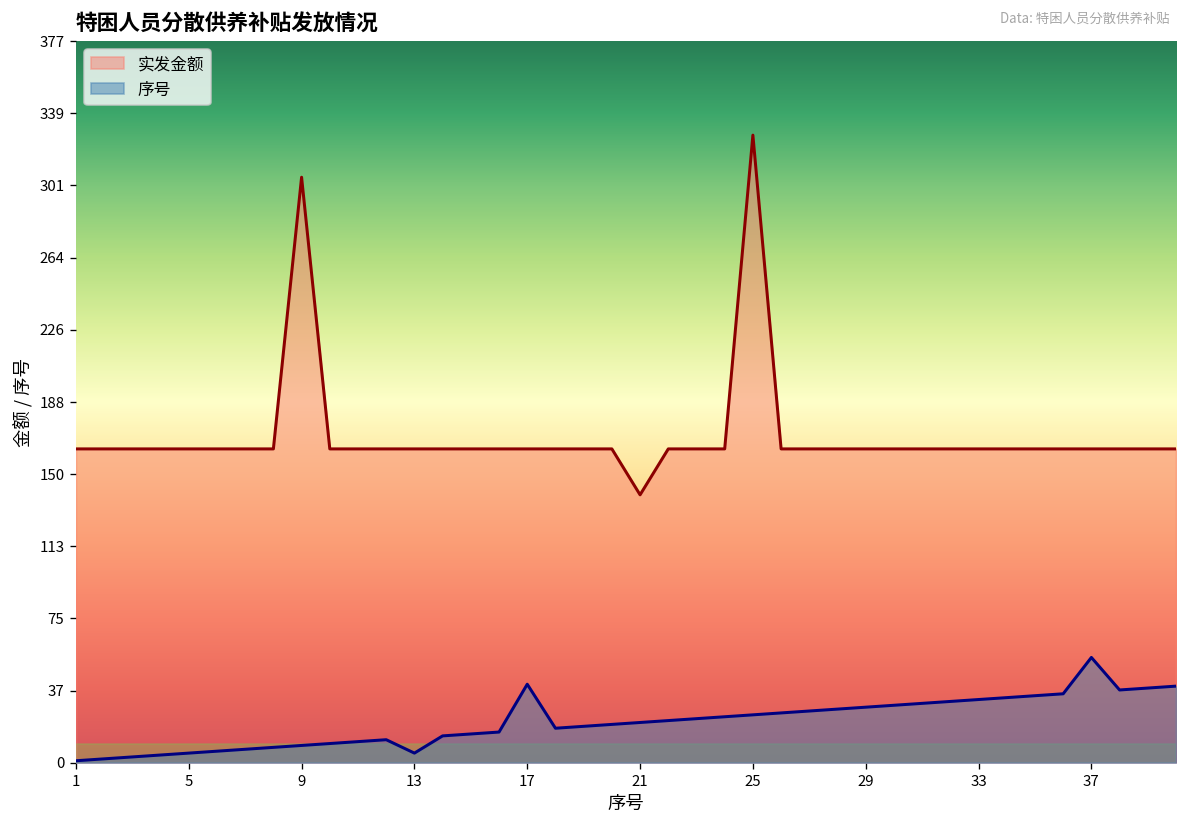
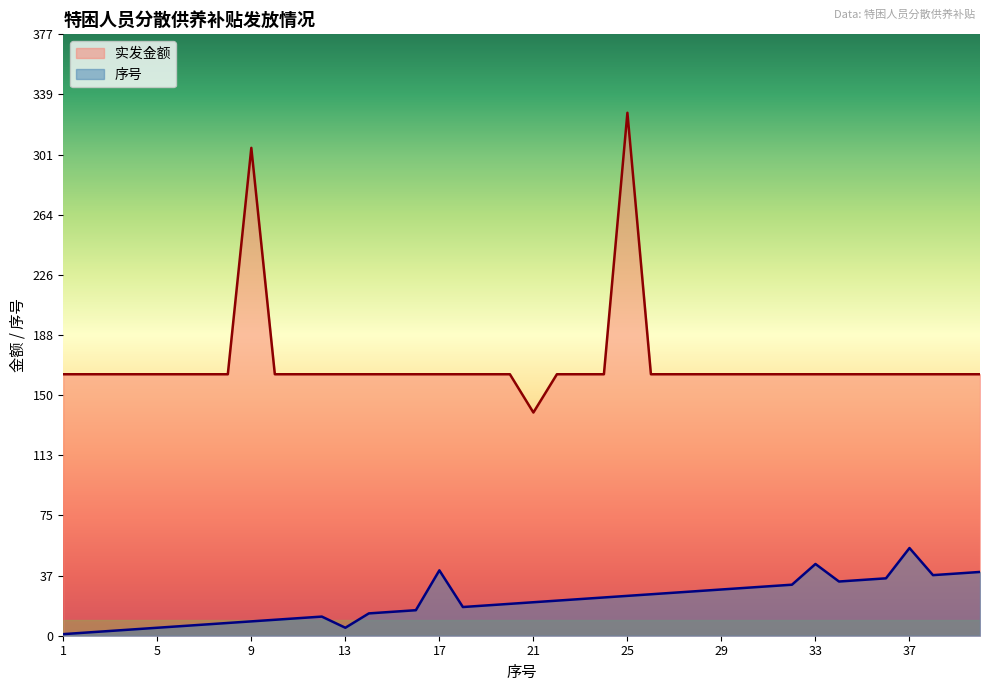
  {
    "实发金额": {
      "1": 164,
      "5": 164,
      "9": 306,
      "13": 164,
      "17": 164,
      "21": 140,
      "25": 328,
      "29": 164,
      "33": 164,
      "37": 164
    },
    "序号": {
      "17": 41,
      "21": 21,
      "25": 25,
      "29": 29,
-     "33": 33,
+     "33": 45,
      "37": 55
    }
  }
